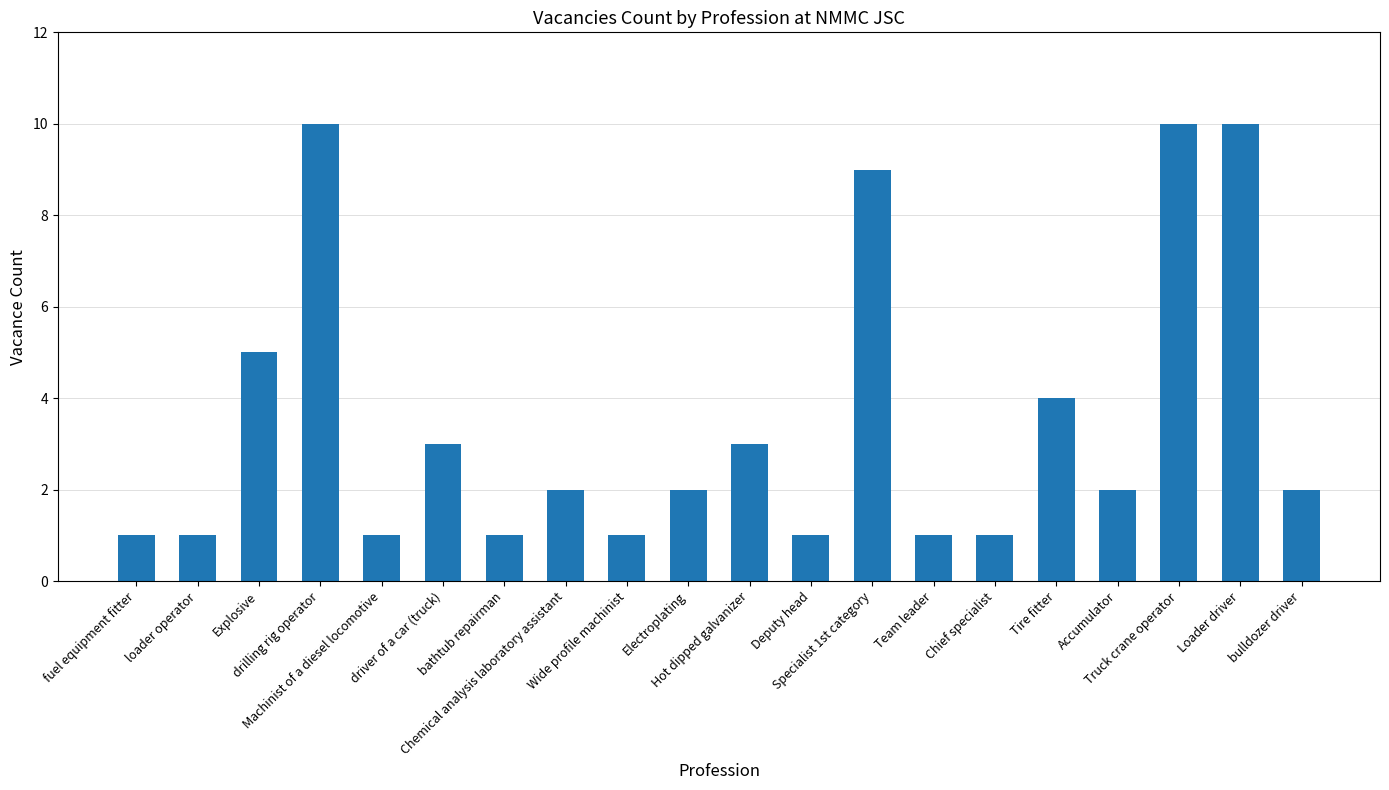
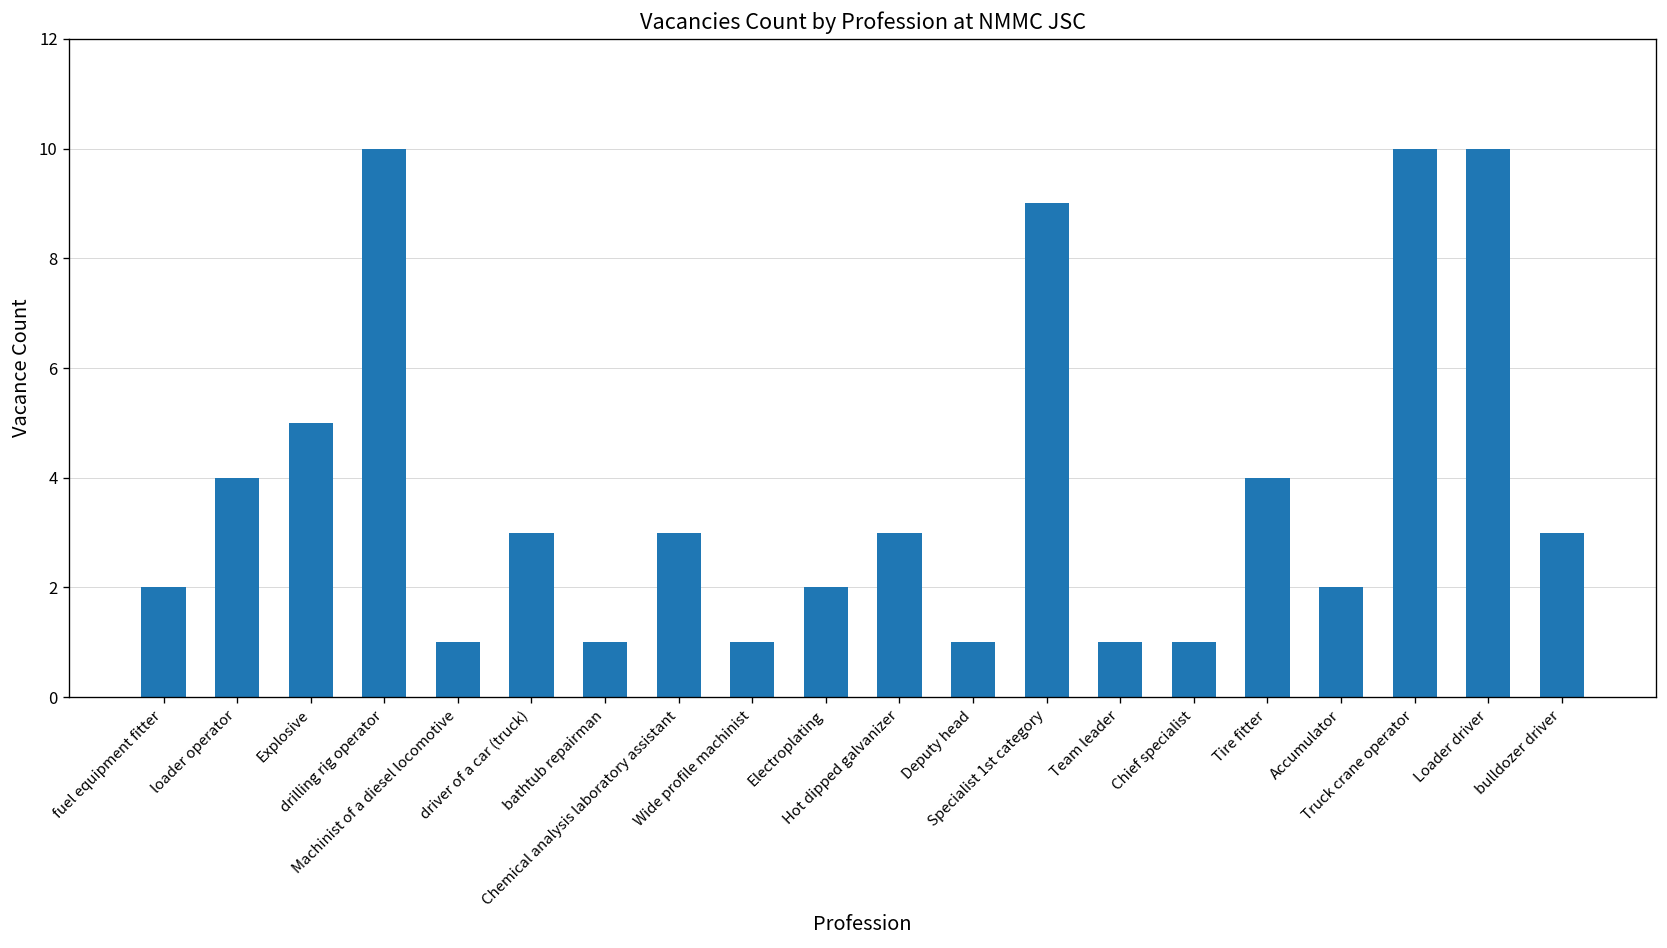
  {
-   "fuel equipment fitter": 1,
-   "loader operator": 1,
+   "fuel equipment fitter": 2,
+   "loader operator": 4,
    "Explosive": 5,
    "drilling rig operator": 10,
    "Machinist of a diesel locomotive": 1,
    "driver of a car (truck)": 3,
    "bathtub repairman": 1,
-   "Chemical analysis laboratory assistant": 2,
+   "Chemical analysis laboratory assistant": 3,
    "Wide profile machinist": 1,
    "Electroplating": 2,
    "Hot dipped galvanizer": 3,
    "Deputy head": 1,
    "Specialist 1st category": 9,
    "Team leader": 1,
    "Chief specialist": 1,
    "Tire fitter": 4,
    "Accumulator": 2,
    "Truck crane operator": 10,
    "Loader driver": 10,
-   "bulldozer driver": 2
+   "bulldozer driver": 3
  }
